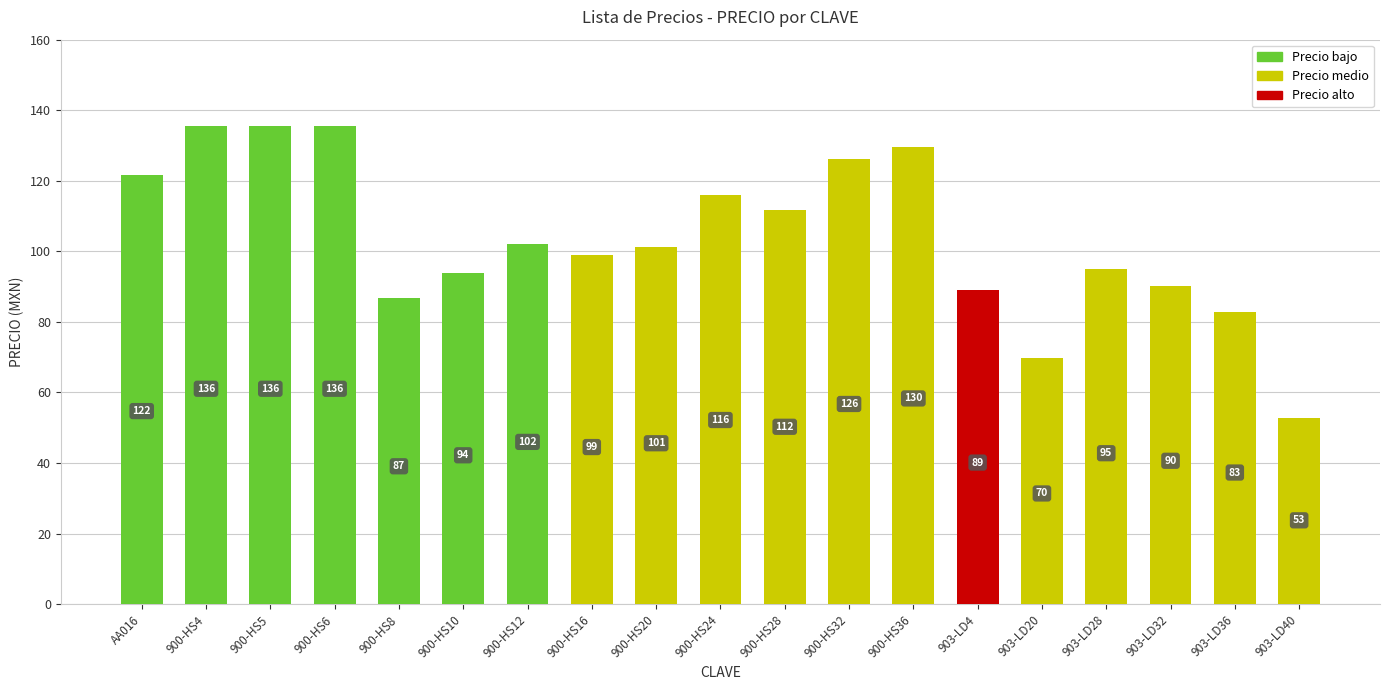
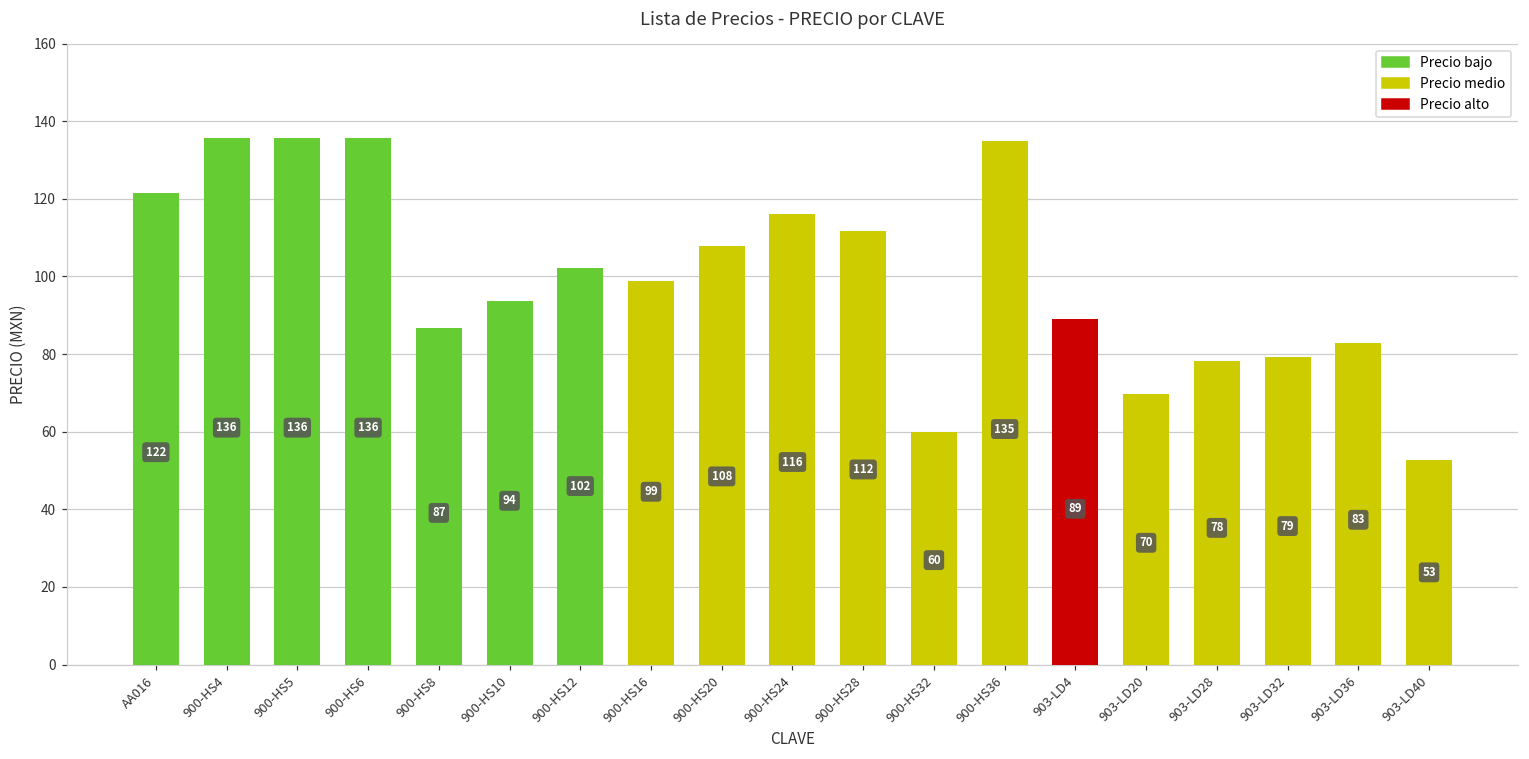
  {
-   "900-HS20": 101,
-   "900-HS32": 126,
-   "900-HS36": 130,
-   "903-LD28": 95,
-   "903-LD32": 90
+   "900-HS20": 108,
+   "900-HS32": 60,
+   "900-HS36": 135,
+   "903-LD28": 78,
+   "903-LD32": 79
  }
